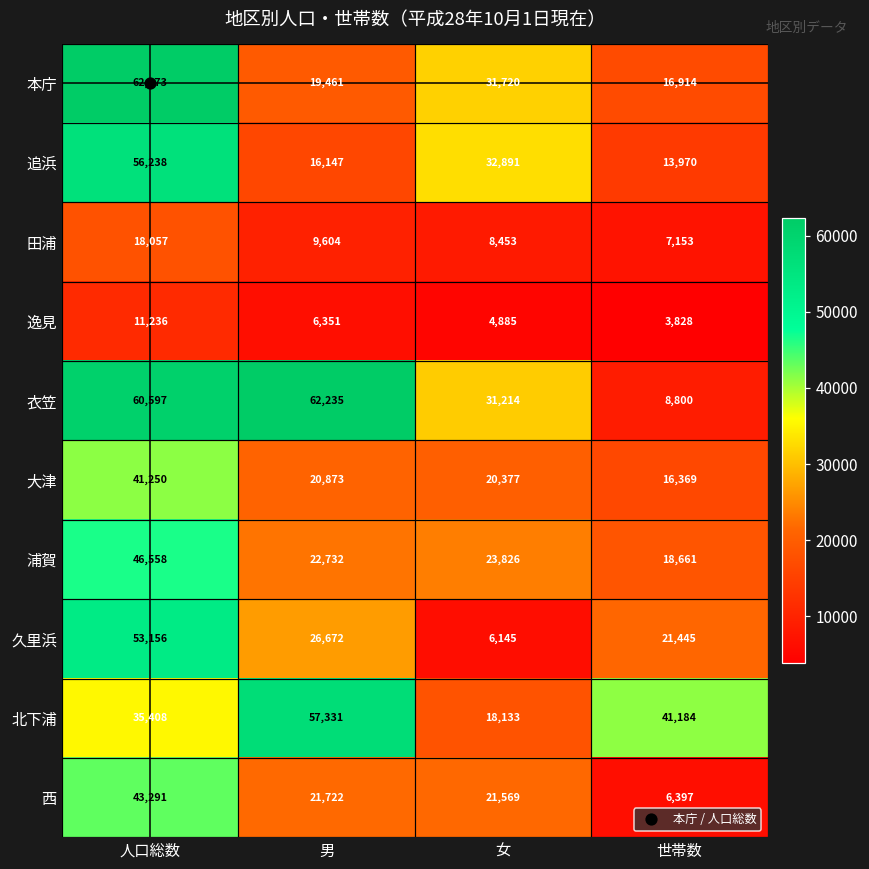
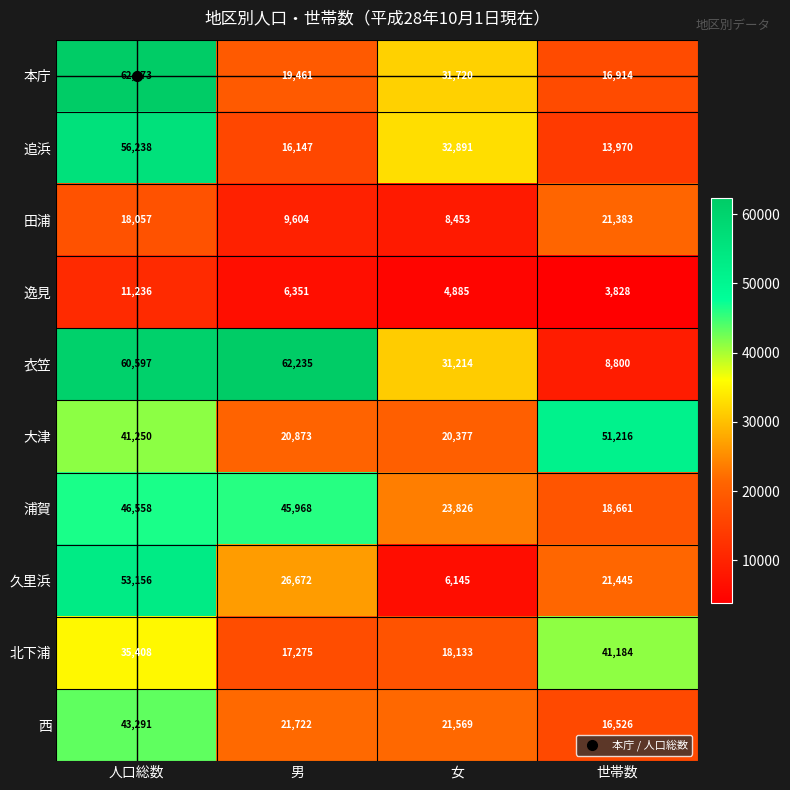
  {
    "本庁": {
      "男": "19,461",
      "女": "31,720",
      "世帯数": "16,914"
    },
    "追浜": {
      "人口総数": "56,238",
      "男": "16,147",
      "女": "32,891",
      "世帯数": "13,970"
    },
    "田浦": {
      "人口総数": "18,057",
      "男": "9,604",
      "女": "8,453",
-     "世帯数": "7,153"
+     "世帯数": "21,383"
    },
    "逸見": {
      "人口総数": "11,236",
      "男": "6,351",
      "女": "4,885",
      "世帯数": "3,828"
    },
    "衣笠": {
      "人口総数": "60,597",
      "男": "62,235",
      "女": "31,214",
      "世帯数": "8,800"
    },
    "大津": {
      "人口総数": "41,250",
      "男": "20,873",
      "女": "20,377",
-     "世帯数": "16,369"
+     "世帯数": "51,216"
    },
    "浦賀": {
      "人口総数": "46,558",
-     "男": "22,732",
+     "男": "45,968",
      "女": "23,826",
      "世帯数": "18,661"
    },
    "久里浜": {
      "人口総数": "53,156",
      "男": "26,672",
      "女": "6,145",
      "世帯数": "21,445"
    },
    "北下浦": {
      "人口総数": "35,408",
-     "男": "57,331",
+     "男": "17,275",
      "女": "18,133",
      "世帯数": "41,184"
    },
    "西": {
      "人口総数": "43,291",
      "男": "21,722",
      "女": "21,569",
-     "世帯数": "6,397"
+     "世帯数": "16,526"
    }
  }
